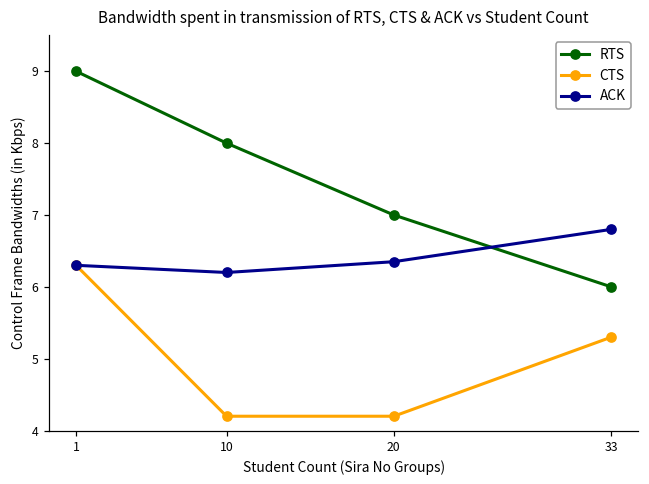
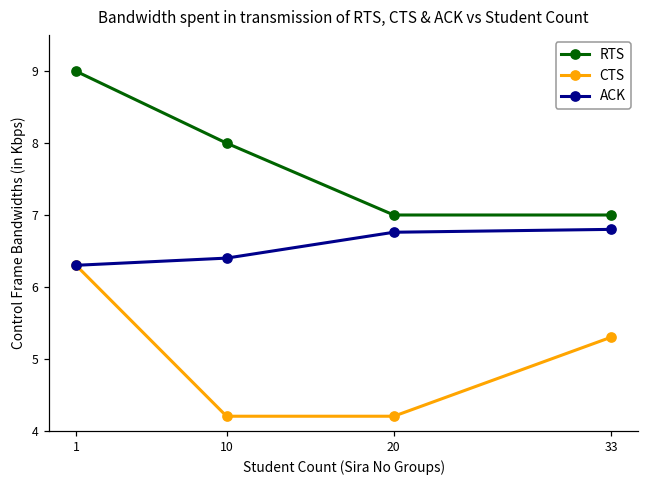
  {
    "RTS": {
      "1": 9,
      "10": 8,
      "20": 7,
-     "33": 6
+     "33": 7
    },
    "CTS": {
      "10": 4.2,
      "20": 4.2,
      "33": 5.3
    },
    "ACK": {
-     "10": 6.2,
-     "20": 6.4,
+     "10": 6.4,
+     "20": 6.8,
      "33": 6.8
    }
  }
